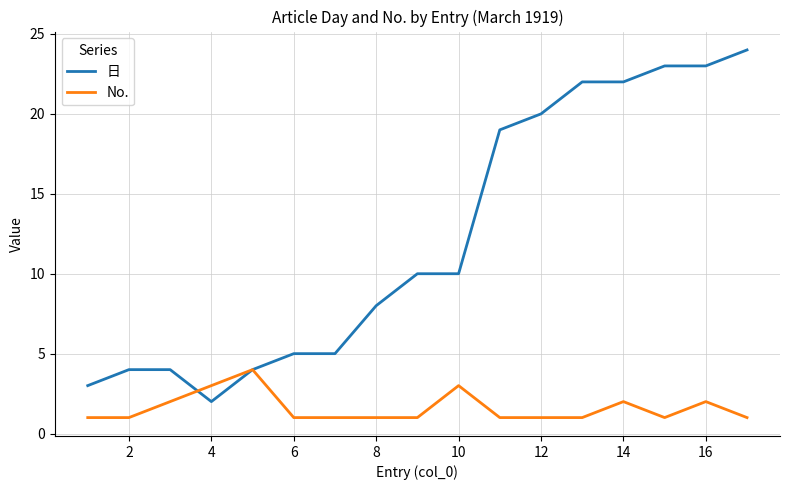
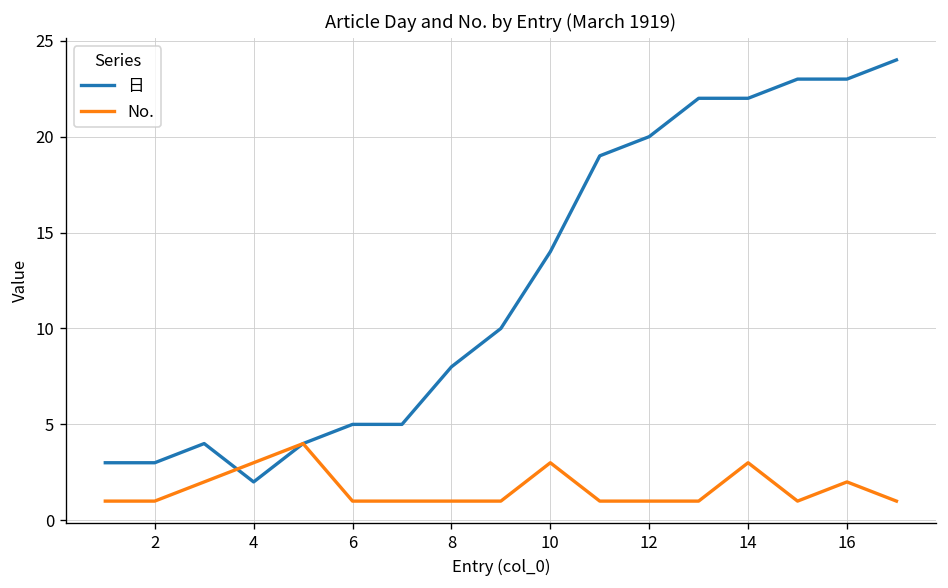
  {
    "日": {
-     "2": 4,
+     "2": 3,
      "4": 2,
      "6": 5,
      "8": 8,
-     "10": 10,
+     "10": 14,
      "12": 20,
      "14": 22,
      "16": 23
    },
    "No.": {
      "2": 1,
      "4": 3,
      "6": 1,
      "8": 1,
      "10": 3,
      "12": 1,
-     "14": 2,
+     "14": 3,
      "16": 2
    }
  }
